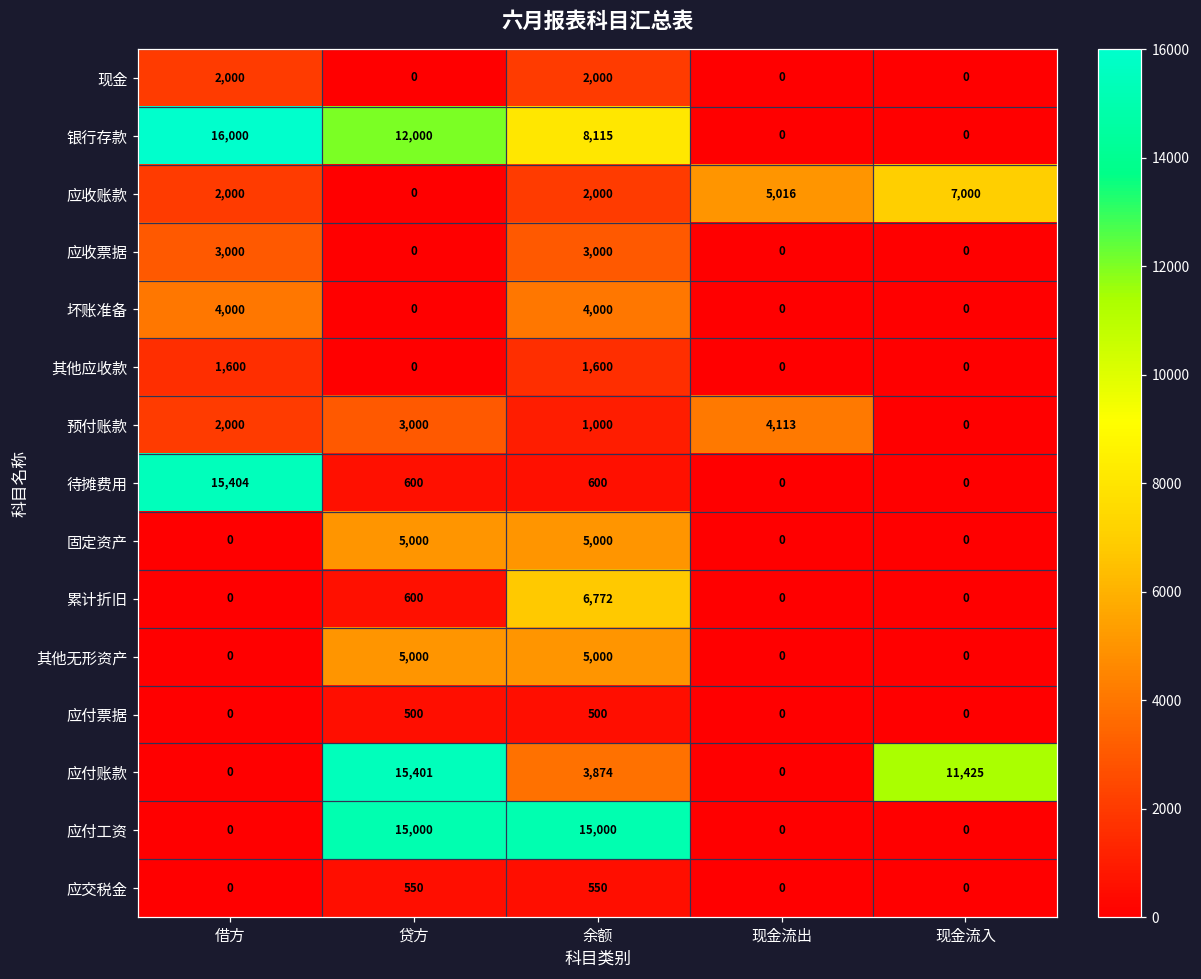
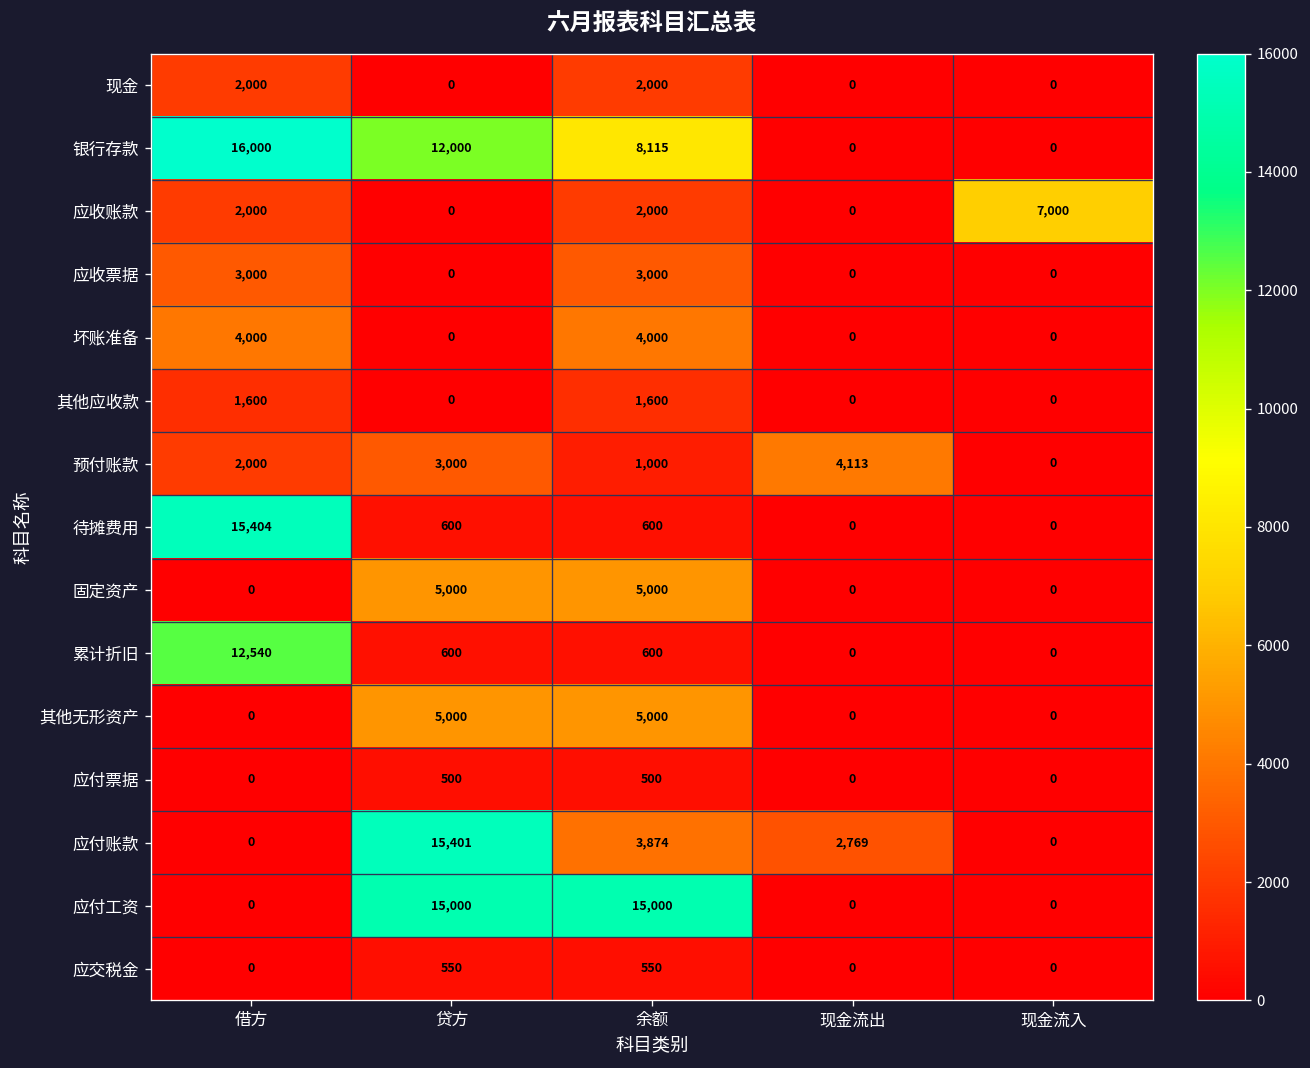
  {
    "现金": {
      "借方": "2,000",
      "贷方": "0",
      "余额": "2,000",
      "现金流出": "0",
      "现金流入": "0"
    },
    "银行存款": {
      "借方": "16,000",
      "贷方": "12,000",
      "余额": "8,115",
      "现金流出": "0",
      "现金流入": "0"
    },
    "应收账款": {
      "借方": "2,000",
      "贷方": "0",
      "余额": "2,000",
-     "现金流出": "5,016",
+     "现金流出": "0",
      "现金流入": "7,000"
    },
    "应收票据": {
      "借方": "3,000",
      "贷方": "0",
      "余额": "3,000",
      "现金流出": "0",
      "现金流入": "0"
    },
    "坏账准备": {
      "借方": "4,000",
      "贷方": "0",
      "余额": "4,000",
      "现金流出": "0",
      "现金流入": "0"
    },
    "其他应收款": {
      "借方": "1,600",
      "贷方": "0",
      "余额": "1,600",
      "现金流出": "0",
      "现金流入": "0"
    },
    "预付账款": {
      "借方": "2,000",
      "贷方": "3,000",
      "余额": "1,000",
      "现金流出": "4,113",
      "现金流入": "0"
    },
    "待摊费用": {
      "借方": "15,404",
      "贷方": "600",
      "余额": "600",
      "现金流出": "0",
      "现金流入": "0"
    },
    "固定资产": {
      "借方": "0",
      "贷方": "5,000",
      "余额": "5,000",
      "现金流出": "0",
      "现金流入": "0"
    },
    "累计折旧": {
-     "借方": "0",
+     "借方": "12,540",
      "贷方": "600",
-     "余额": "6,772",
+     "余额": "600",
      "现金流出": "0",
      "现金流入": "0"
    },
    "其他无形资产": {
      "借方": "0",
      "贷方": "5,000",
      "余额": "5,000",
      "现金流出": "0",
      "现金流入": "0"
    },
    "应付票据": {
      "借方": "0",
      "贷方": "500",
      "余额": "500",
      "现金流出": "0",
      "现金流入": "0"
    },
    "应付账款": {
      "借方": "0",
      "贷方": "15,401",
      "余额": "3,874",
-     "现金流出": "0",
-     "现金流入": "11,425"
+     "现金流出": "2,769",
+     "现金流入": "0"
    },
    "应付工资": {
      "借方": "0",
      "贷方": "15,000",
      "余额": "15,000",
      "现金流出": "0",
      "现金流入": "0"
    },
    "应交税金": {
      "借方": "0",
      "贷方": "550",
      "余额": "550",
      "现金流出": "0",
      "现金流入": "0"
    }
  }
